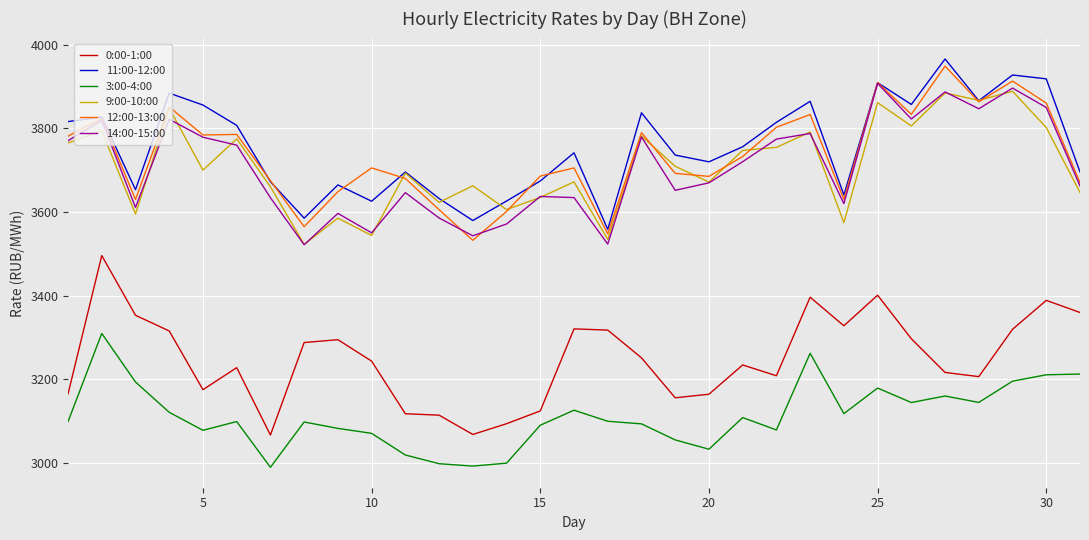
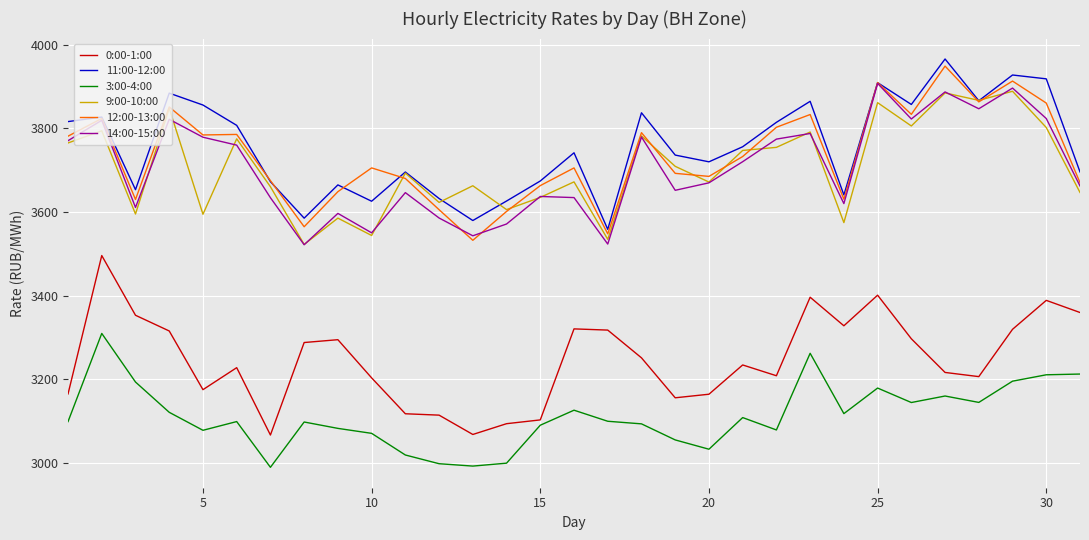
  {
    "0:00-1:00": {
      "5": 3180,
-     "10": 3240,
-     "15": 3120,
+     "10": 3200,
+     "15": 3100,
      "20": 3160,
      "25": 3400,
      "30": 3390
    },
    "11:00-12:00": {
      "5": 3860,
      "10": 3630,
      "15": 3670,
      "20": 3720,
      "30": 3920
    },
    "3:00-4:00": {
      "5": 3080,
      "10": 3070,
      "15": 3090,
      "20": 3030,
      "25": 3180,
      "30": 3210
    },
    "9:00-10:00": {
-     "5": 3700,
+     "5": 3590,
      "10": 3540,
      "25": 3860,
      "30": 3800
    },
    "12:00-13:00": {
      "10": 3710,
-     "15": 3690,
+     "15": 3660,
      "20": 3690,
      "30": 3860
    },
    "14:00-15:00": {
      "10": 3550,
-     "30": 3850
+     "30": 3820
    }
  }
